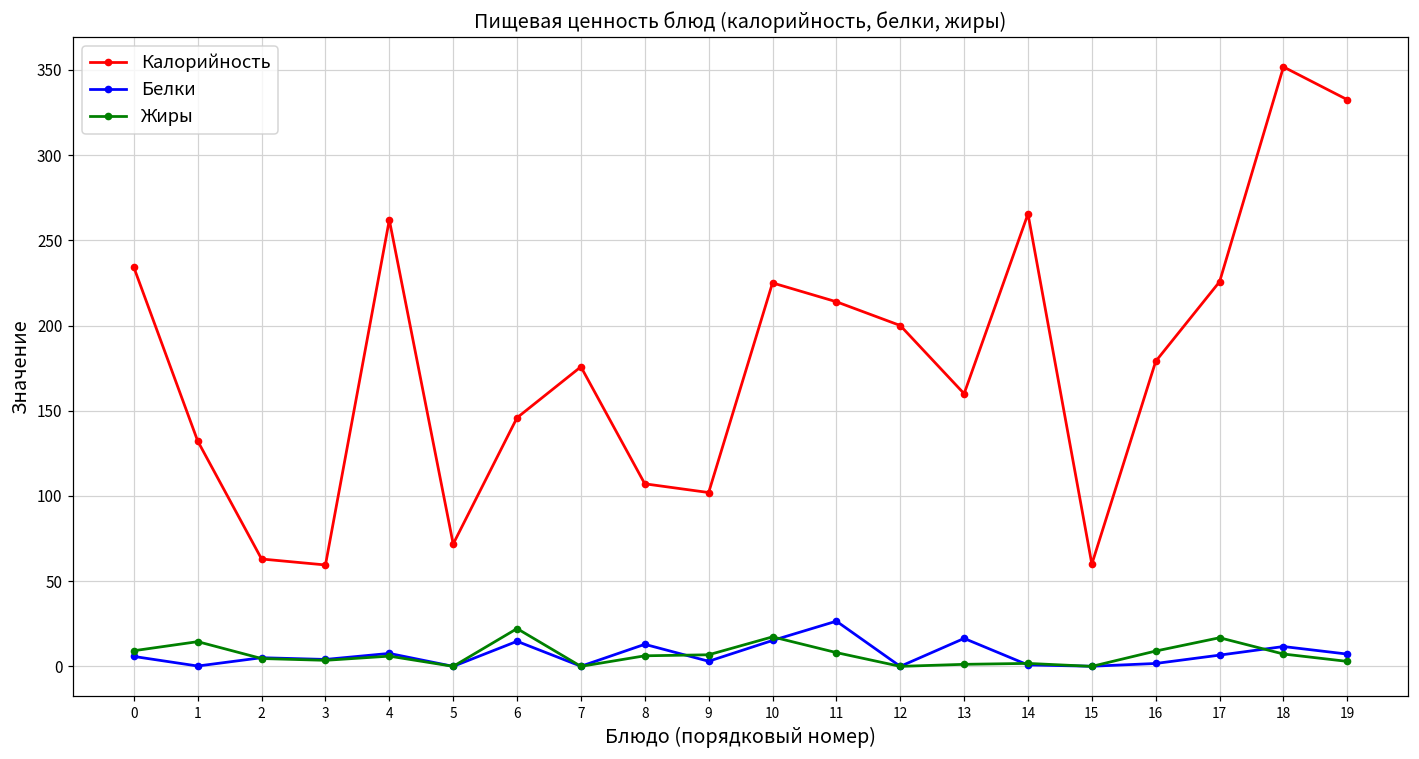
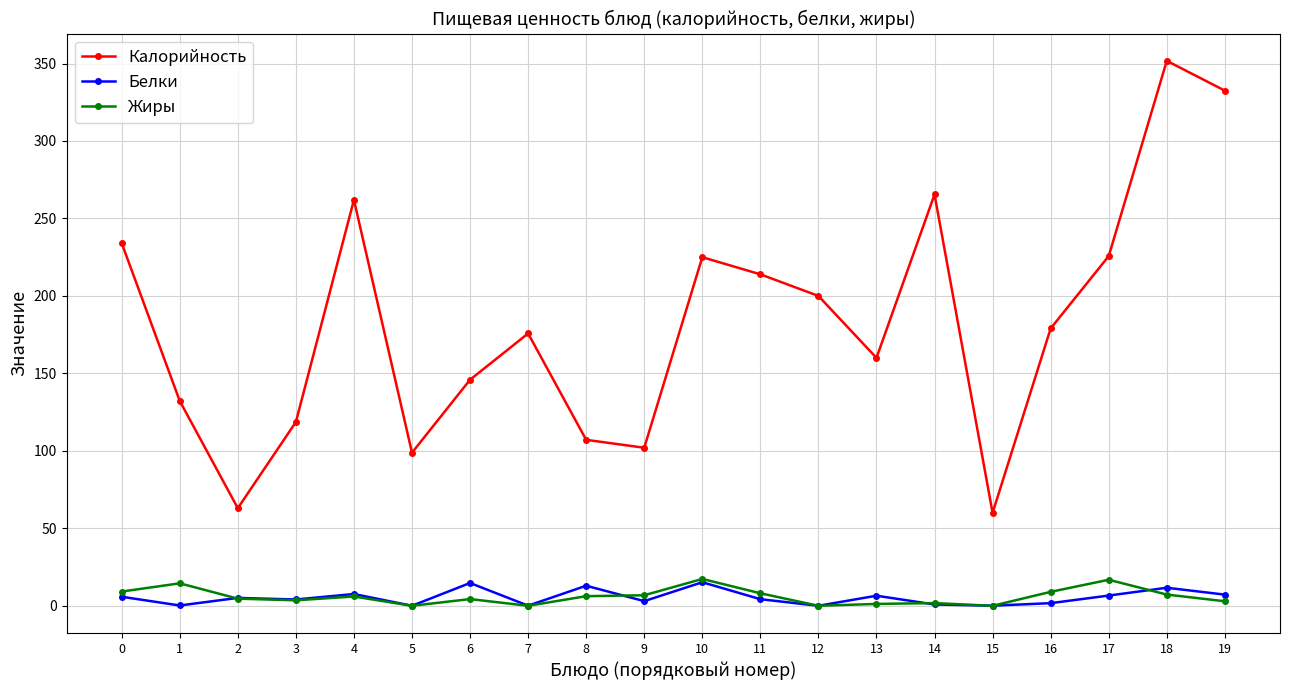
  {
    "Калорийность": {
      "0": 234,
      "1": 132,
      "2": 63,
-     "3": 60,
+     "3": 119,
      "4": 262,
-     "5": 72,
+     "5": 99,
      "6": 146,
      "7": 176,
      "8": 107,
      "9": 102,
      "10": 225,
      "11": 214,
      "12": 200,
      "13": 160,
      "14": 266,
      "15": 60,
      "16": 179,
      "17": 226,
      "18": 352,
      "19": 333
    },
    "Белки": {
      "0": 6,
      "1": 0,
      "6": 15,
      "8": 13,
      "9": 3,
      "10": 15,
-     "11": 27,
-     "13": 16,
+     "11": 4,
+     "13": 7,
      "16": 2,
      "17": 7,
      "18": 12,
      "19": 7
    },
    "Жиры": {
      "0": 9,
      "1": 15,
-     "6": 22,
+     "6": 4,
      "8": 6,
      "9": 7,
      "10": 17,
      "11": 8,
      "13": 1,
      "16": 9,
      "17": 17,
      "18": 7,
      "19": 3
    }
  }
